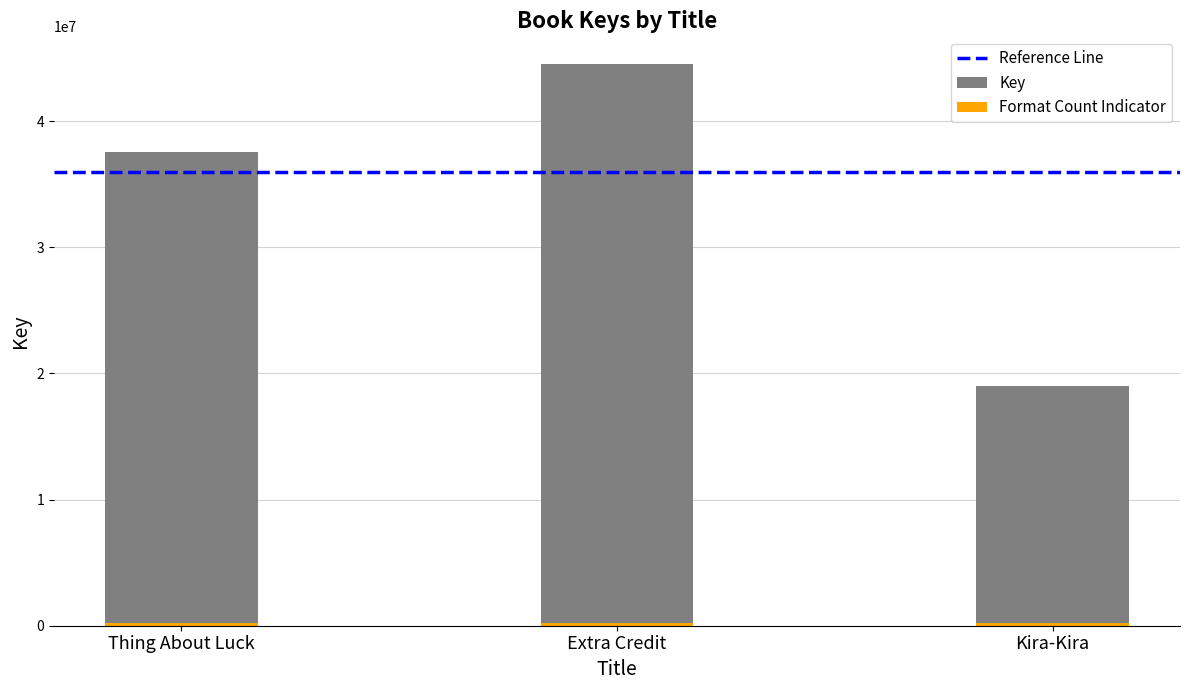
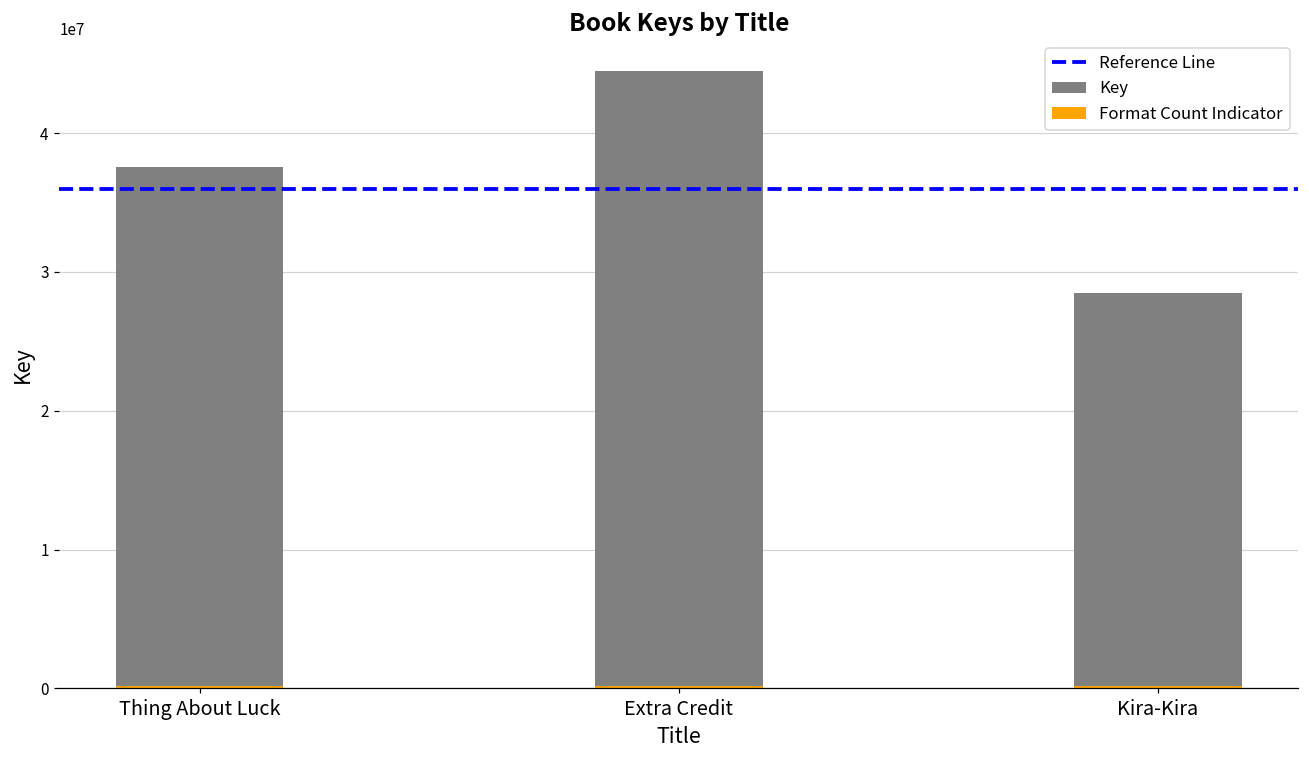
  {
    "Key": {
      "Thing About Luck": 37600000,
      "Extra Credit": 44500000,
-     "Kira-Kira": 19000000
+     "Kira-Kira": 28500000
    }
  }
